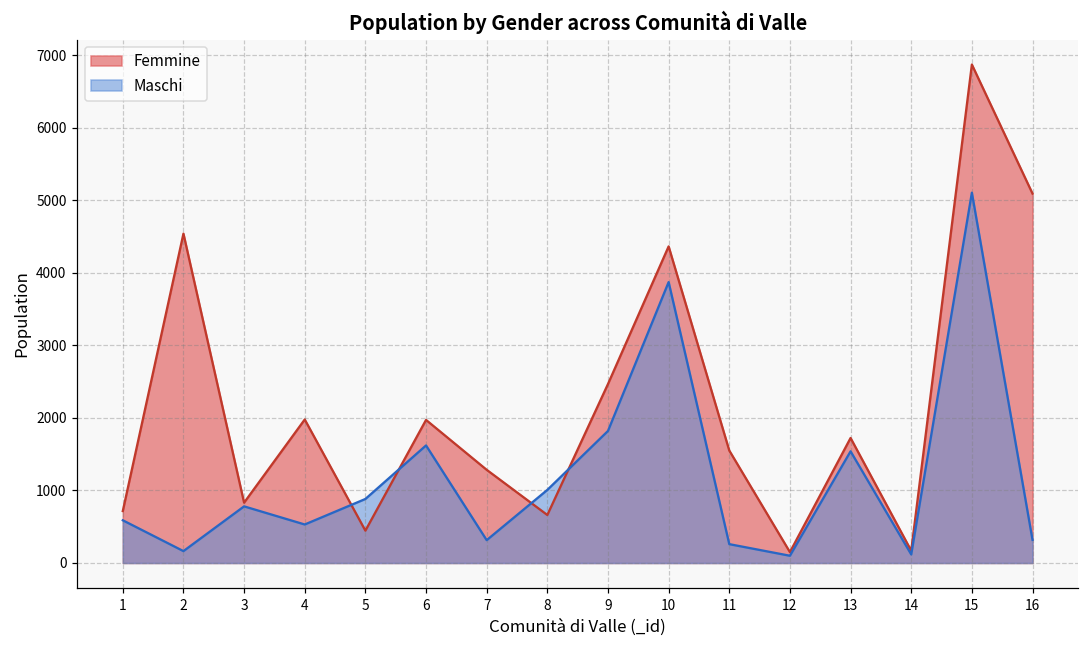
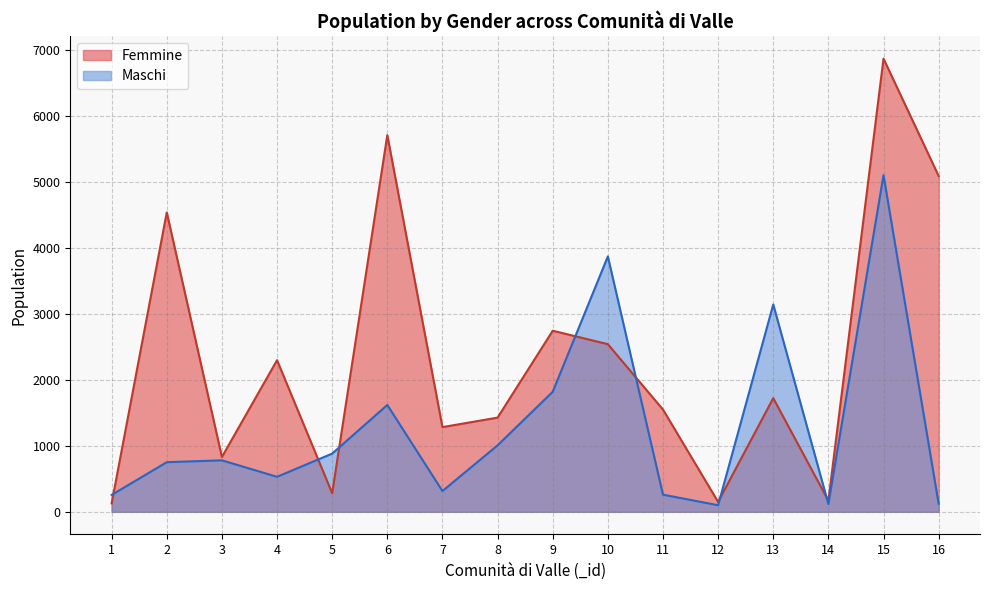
  {
    "Femmine": {
-     "1": 700,
+     "1": 100,
      "2": 4500,
      "3": 800,
-     "4": 2000,
-     "5": 400,
-     "6": 2000,
+     "4": 2300,
+     "5": 300,
+     "6": 5700,
      "7": 1300,
-     "8": 700,
-     "9": 2500,
-     "10": 4400,
+     "8": 1400,
+     "9": 2700,
+     "10": 2500,
      "11": 1600,
      "12": 200,
      "13": 1700,
      "14": 200,
      "15": 6900,
      "16": 5100
    },
    "Maschi": {
-     "1": 600,
-     "2": 200,
+     "1": 300,
+     "2": 800,
      "3": 800,
      "4": 500,
      "5": 900,
      "6": 1600,
      "7": 300,
      "8": 1000,
      "9": 1800,
      "10": 3900,
      "11": 300,
      "12": 100,
-     "13": 1500,
+     "13": 3100,
      "14": 100,
      "15": 5100,
-     "16": 300
+     "16": 100
    }
  }
